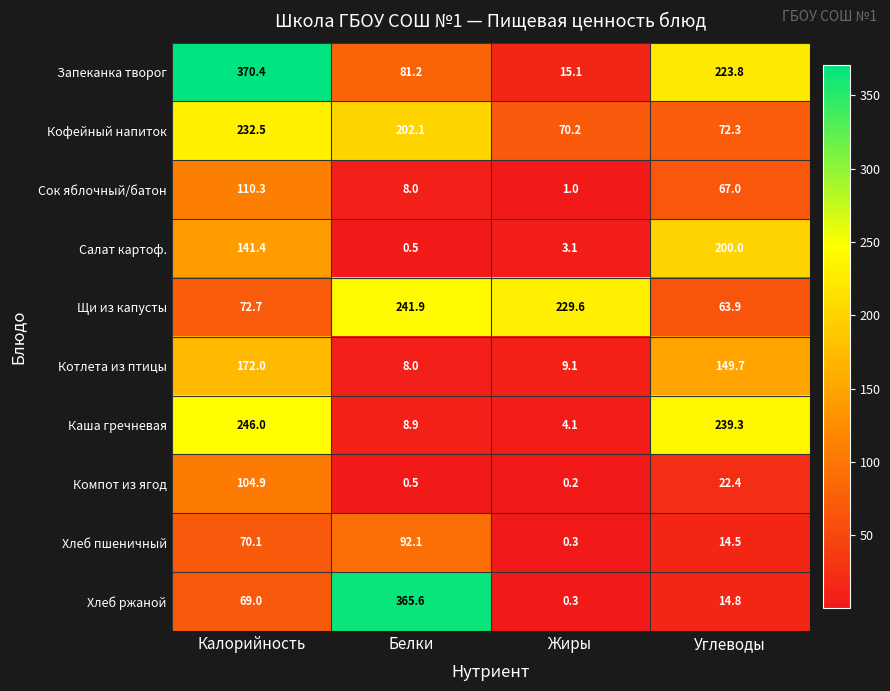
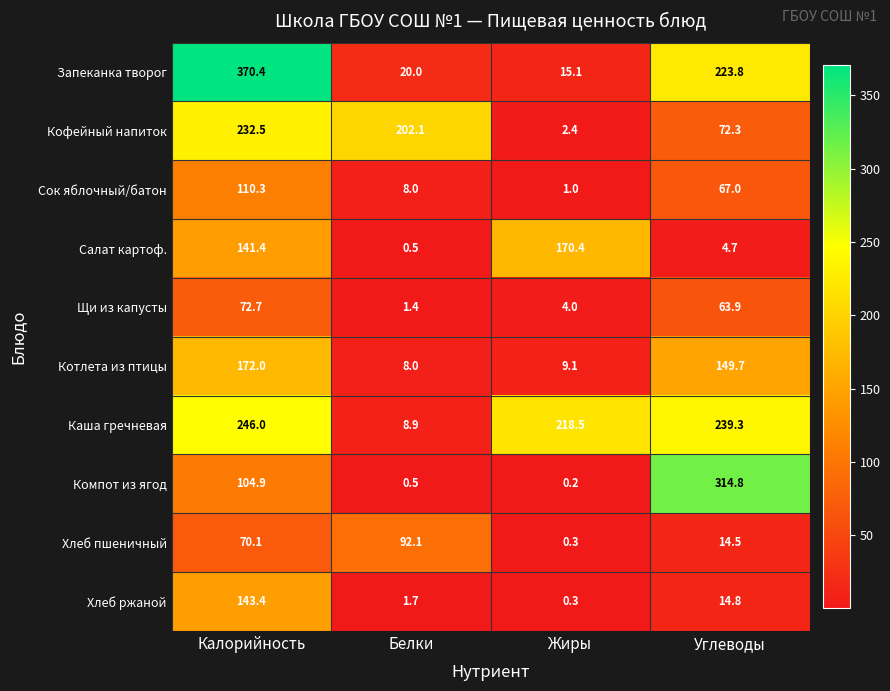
  {
    "Запеканка творог": {
      "Калорийность": 370.4,
-     "Белки": 81.2,
+     "Белки": 20.0,
      "Жиры": 15.1,
      "Углеводы": 223.8
    },
    "Кофейный напиток": {
      "Калорийность": 232.5,
      "Белки": 202.1,
-     "Жиры": 70.2,
+     "Жиры": 2.4,
      "Углеводы": 72.3
    },
    "Сок яблочный/батон": {
      "Калорийность": 110.3,
      "Белки": 8.0,
      "Жиры": 1.0,
      "Углеводы": 67.0
    },
    "Салат картоф.": {
      "Калорийность": 141.4,
      "Белки": 0.5,
-     "Жиры": 3.1,
-     "Углеводы": 200.0
+     "Жиры": 170.4,
+     "Углеводы": 4.7
    },
    "Щи из капусты": {
      "Калорийность": 72.7,
-     "Белки": 241.9,
-     "Жиры": 229.6,
+     "Белки": 1.4,
+     "Жиры": 4.0,
      "Углеводы": 63.9
    },
    "Котлета из птицы": {
      "Калорийность": 172.0,
      "Белки": 8.0,
      "Жиры": 9.1,
      "Углеводы": 149.7
    },
    "Каша гречневая": {
      "Калорийность": 246.0,
      "Белки": 8.9,
-     "Жиры": 4.1,
+     "Жиры": 218.5,
      "Углеводы": 239.3
    },
    "Компот из ягод": {
      "Калорийность": 104.9,
      "Белки": 0.5,
      "Жиры": 0.2,
-     "Углеводы": 22.4
+     "Углеводы": 314.8
    },
    "Хлеб пшеничный": {
      "Калорийность": 70.1,
      "Белки": 92.1,
      "Жиры": 0.3,
      "Углеводы": 14.5
    },
    "Хлеб ржаной": {
-     "Калорийность": 69.0,
-     "Белки": 365.6,
+     "Калорийность": 143.4,
+     "Белки": 1.7,
      "Жиры": 0.3,
      "Углеводы": 14.8
    }
  }
